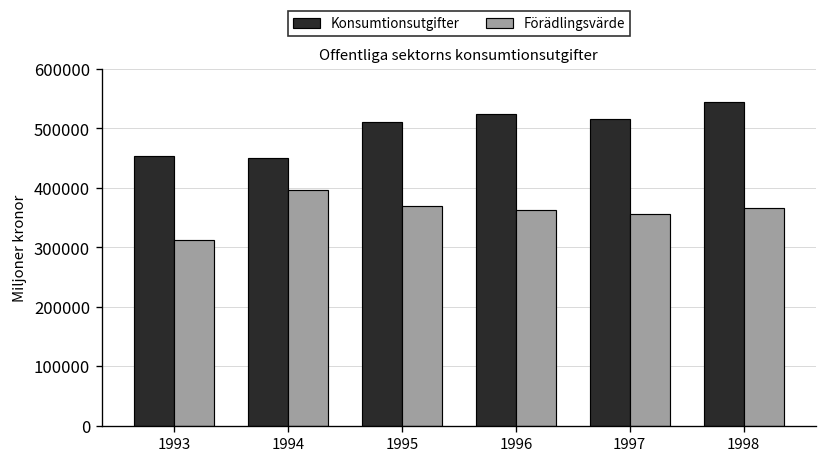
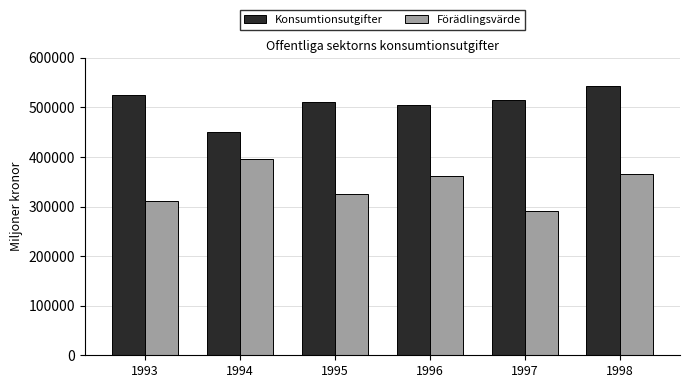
  {
    "Konsumtionsutgifter": {
-     "1993": 450000,
+     "1993": 520000,
      "1994": 450000,
      "1995": 510000,
-     "1996": 520000,
+     "1996": 510000,
      "1997": 520000,
      "1998": 540000
    },
    "Förädlingsvärde": {
      "1993": 310000,
      "1994": 400000,
-     "1995": 370000,
+     "1995": 330000,
      "1996": 360000,
-     "1997": 360000,
+     "1997": 290000,
      "1998": 370000
    }
  }
